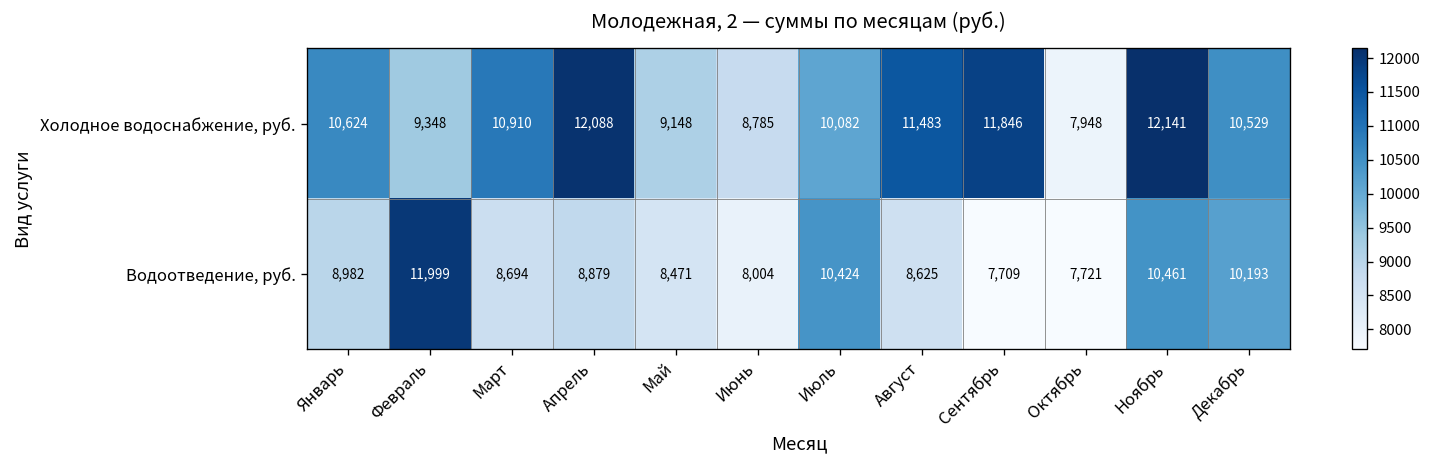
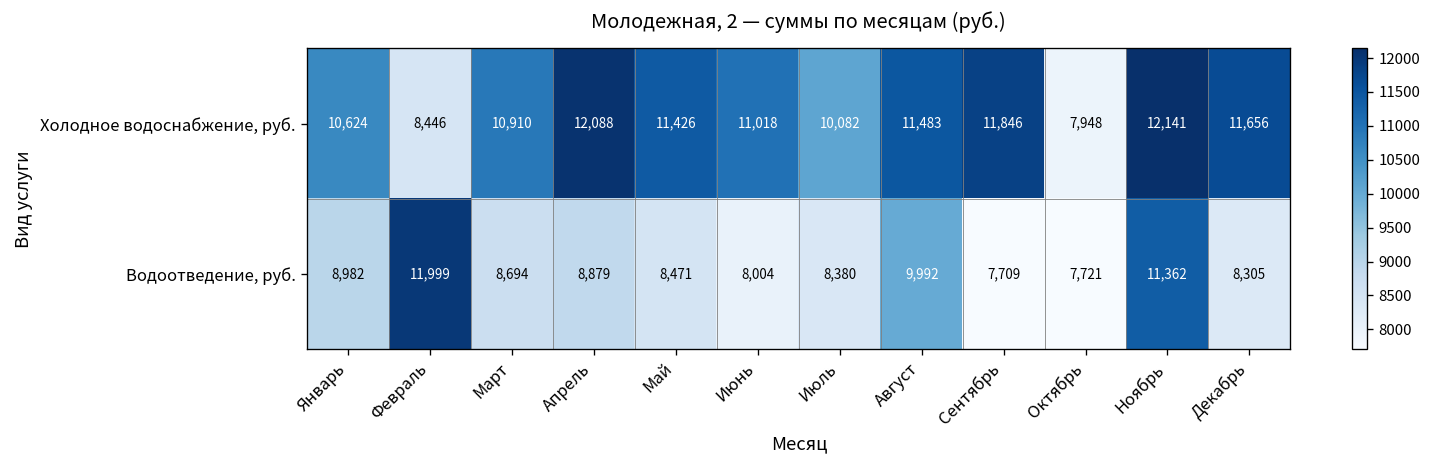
  {
    "Холодное водоснабжение, руб.": {
      "Январь": "10,624",
-     "Февраль": "9,348",
+     "Февраль": "8,446",
      "Март": "10,910",
      "Апрель": "12,088",
-     "Май": "9,148",
-     "Июнь": "8,785",
+     "Май": "11,426",
+     "Июнь": "11,018",
      "Июль": "10,082",
      "Август": "11,483",
      "Сентябрь": "11,846",
      "Октябрь": "7,948",
      "Ноябрь": "12,141",
-     "Декабрь": "10,529"
+     "Декабрь": "11,656"
    },
    "Водоотведение, руб.": {
      "Январь": "8,982",
      "Февраль": "11,999",
      "Март": "8,694",
      "Апрель": "8,879",
      "Май": "8,471",
      "Июнь": "8,004",
-     "Июль": "10,424",
-     "Август": "8,625",
+     "Июль": "8,380",
+     "Август": "9,992",
      "Сентябрь": "7,709",
      "Октябрь": "7,721",
-     "Ноябрь": "10,461",
-     "Декабрь": "10,193"
+     "Ноябрь": "11,362",
+     "Декабрь": "8,305"
    }
  }
